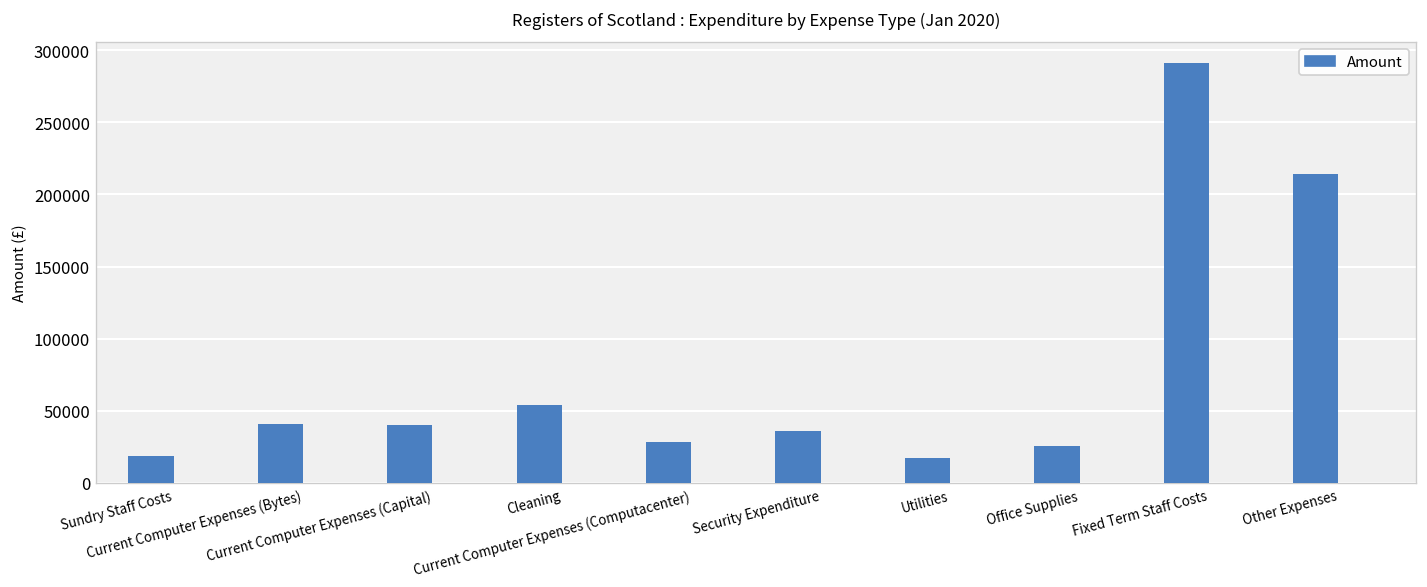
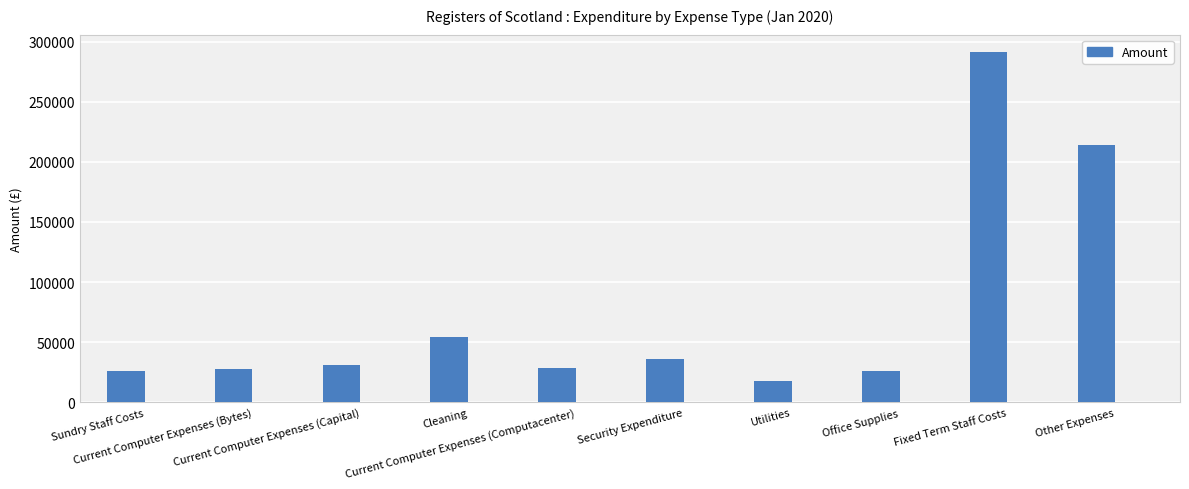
  {
    "Amount": {
-     "Sundry Staff Costs": 18000,
-     "Current Computer Expenses (Bytes)": 41000,
-     "Current Computer Expenses (Capital)": 40000,
+     "Sundry Staff Costs": 26000,
+     "Current Computer Expenses (Bytes)": 28000,
+     "Current Computer Expenses (Capital)": 31000,
      "Cleaning": 54000,
      "Current Computer Expenses (Computacenter)": 28000,
      "Security Expenditure": 36000,
      "Utilities": 17000,
      "Office Supplies": 26000,
      "Fixed Term Staff Costs": 291000,
      "Other Expenses": 214000
    }
  }
